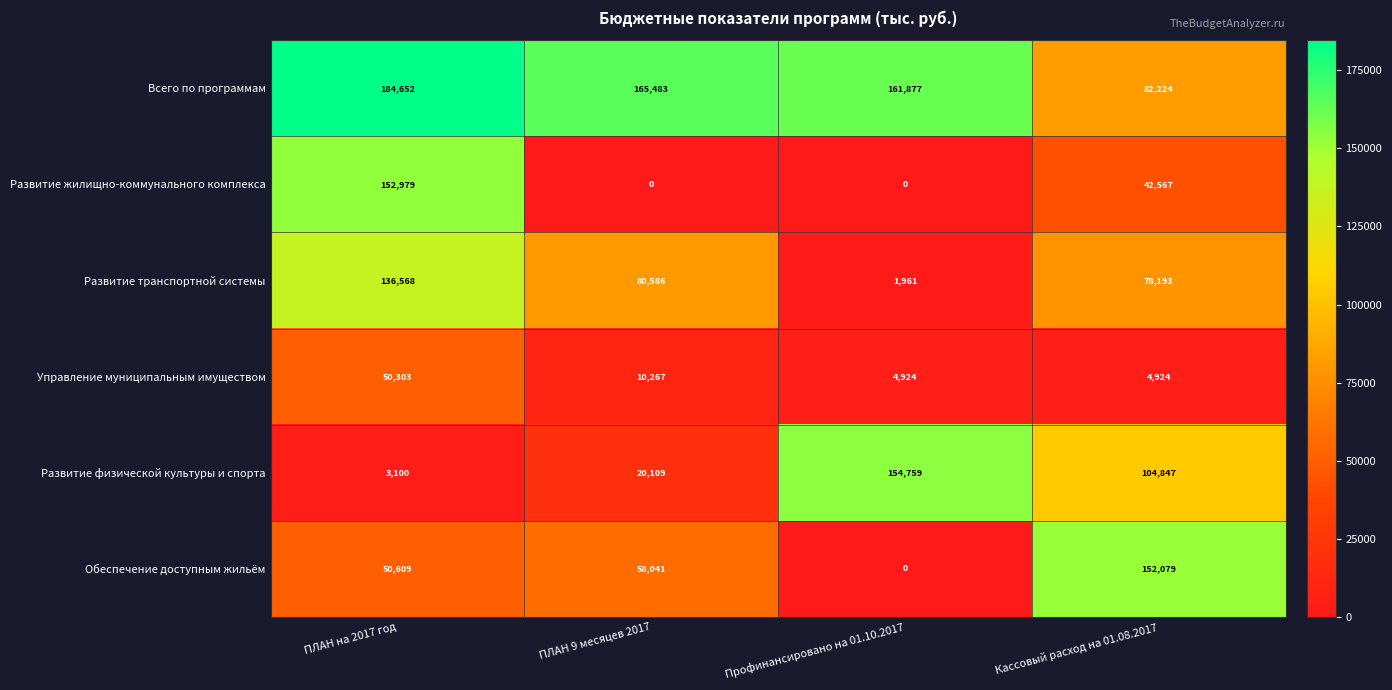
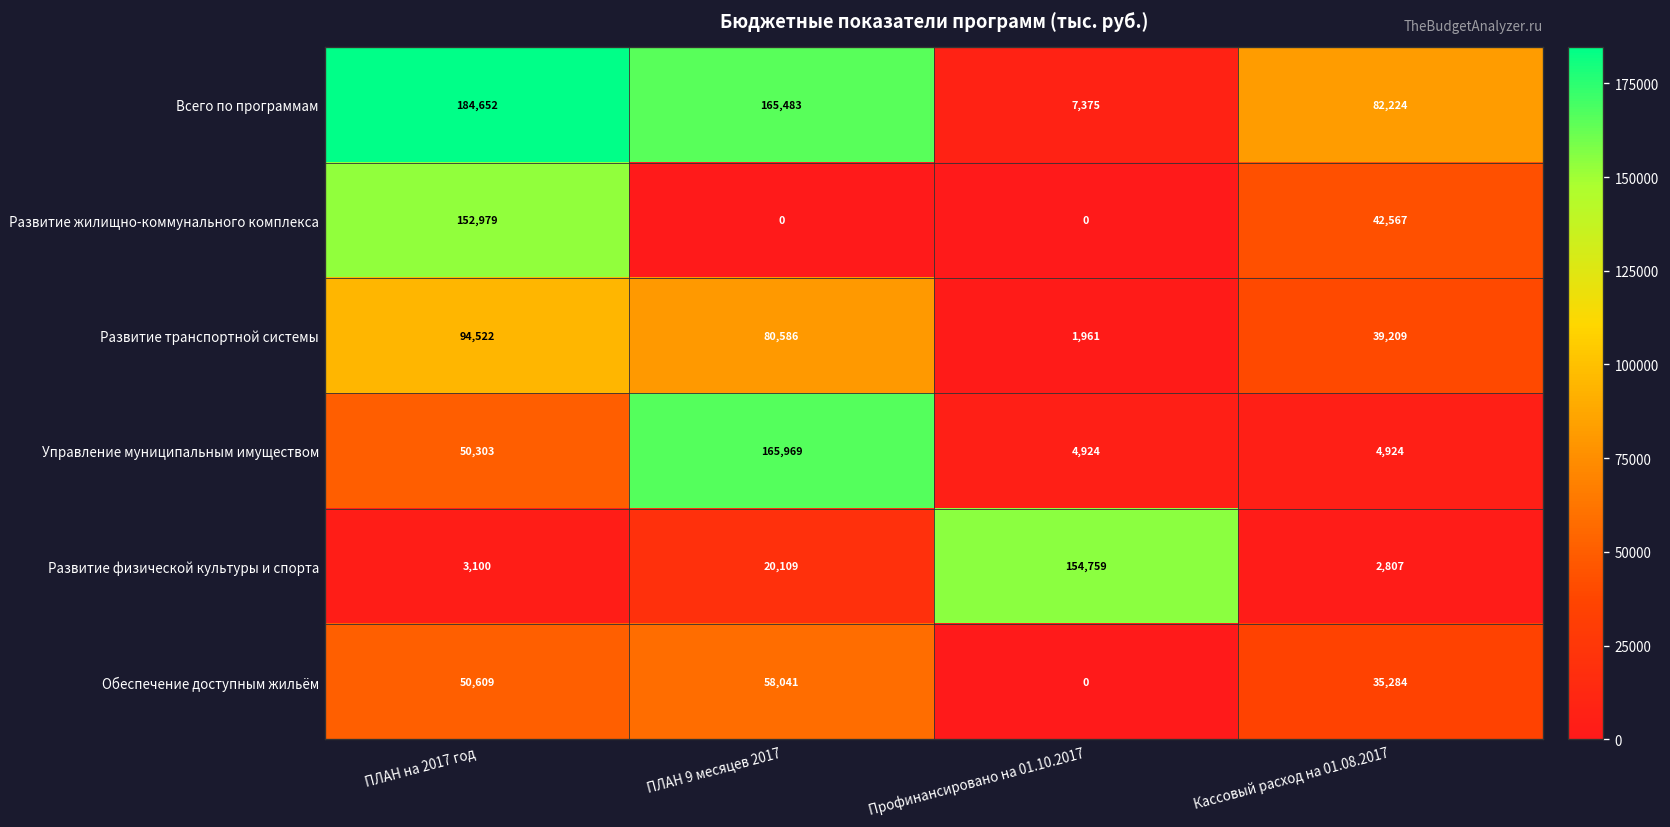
  {
    "Всего по программам": {
      "ПЛАН на 2017 год": "184,652",
      "ПЛАН 9 месяцев 2017": "165,483",
-     "Профинансировано на 01.10.2017": "161,877",
+     "Профинансировано на 01.10.2017": "7,375",
      "Кассовый расход на 01.08.2017": "82,224"
    },
    "Развитие жилищно-коммунального комплекса": {
      "ПЛАН на 2017 год": "152,979",
      "ПЛАН 9 месяцев 2017": "0",
      "Профинансировано на 01.10.2017": "0",
      "Кассовый расход на 01.08.2017": "42,567"
    },
    "Развитие транспортной системы": {
-     "ПЛАН на 2017 год": "136,568",
+     "ПЛАН на 2017 год": "94,522",
      "ПЛАН 9 месяцев 2017": "80,586",
      "Профинансировано на 01.10.2017": "1,961",
-     "Кассовый расход на 01.08.2017": "78,193"
+     "Кассовый расход на 01.08.2017": "39,209"
    },
    "Управление муниципальным имуществом": {
      "ПЛАН на 2017 год": "50,303",
-     "ПЛАН 9 месяцев 2017": "10,267",
+     "ПЛАН 9 месяцев 2017": "165,969",
      "Профинансировано на 01.10.2017": "4,924",
      "Кассовый расход на 01.08.2017": "4,924"
    },
    "Развитие физической культуры и спорта": {
      "ПЛАН на 2017 год": "3,100",
      "ПЛАН 9 месяцев 2017": "20,109",
      "Профинансировано на 01.10.2017": "154,759",
-     "Кассовый расход на 01.08.2017": "104,847"
+     "Кассовый расход на 01.08.2017": "2,807"
    },
    "Обеспечение доступным жильём": {
      "ПЛАН на 2017 год": "50,609",
      "ПЛАН 9 месяцев 2017": "58,041",
      "Профинансировано на 01.10.2017": "0",
-     "Кассовый расход на 01.08.2017": "152,079"
+     "Кассовый расход на 01.08.2017": "35,284"
    }
  }
